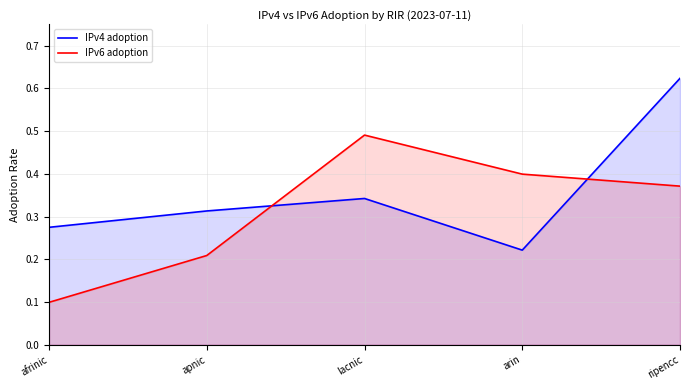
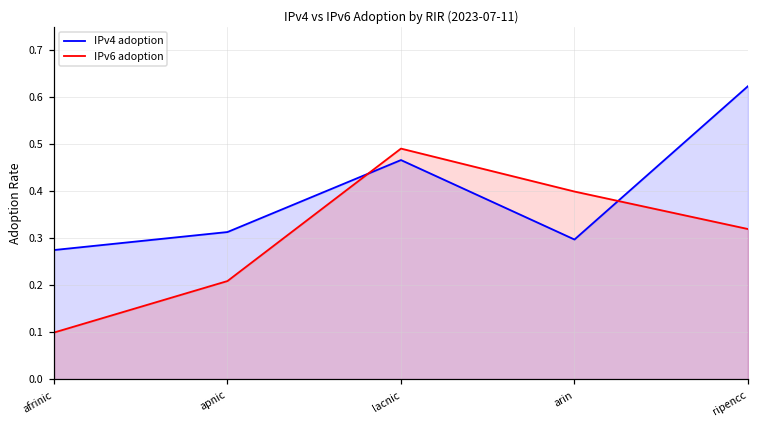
  {
    "IPv4 adoption": {
      "afrinic": 0.27,
      "apnic": 0.31,
-     "lacnic": 0.34,
-     "arin": 0.22,
+     "lacnic": 0.47,
+     "arin": 0.30,
      "ripencc": 0.62
    },
    "IPv6 adoption": {
      "afrinic": 0.10,
      "apnic": 0.21,
      "lacnic": 0.49,
      "arin": 0.40,
-     "ripencc": 0.37
+     "ripencc": 0.32
    }
  }
